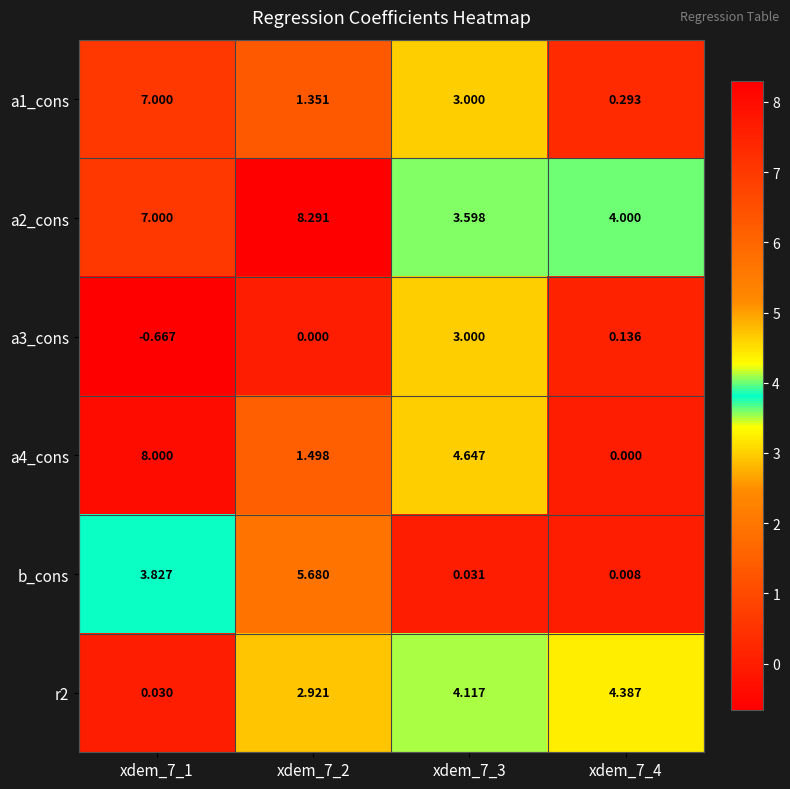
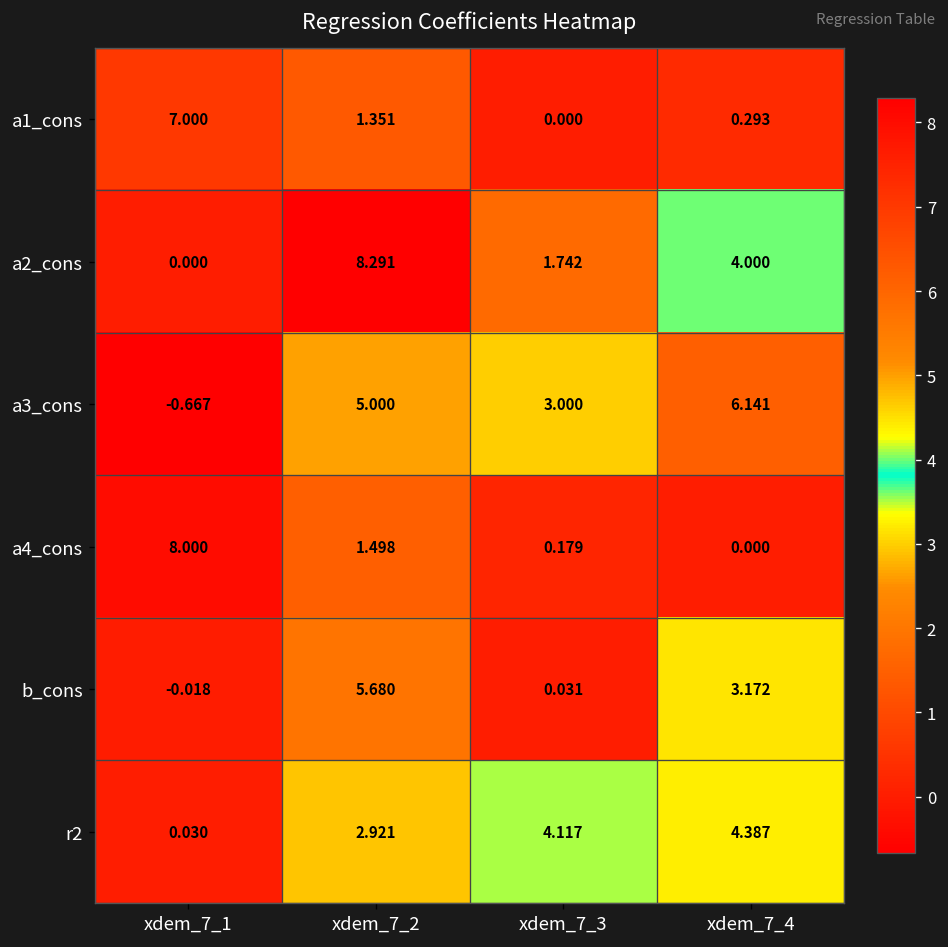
  {
    "a1_cons": {
      "xdem_7_1": 7.000,
      "xdem_7_2": 1.351,
-     "xdem_7_3": 3.000,
+     "xdem_7_3": 0.000,
      "xdem_7_4": 0.293
    },
    "a2_cons": {
-     "xdem_7_1": 7.000,
+     "xdem_7_1": 0.000,
      "xdem_7_2": 8.291,
-     "xdem_7_3": 3.598,
+     "xdem_7_3": 1.742,
      "xdem_7_4": 4.000
    },
    "a3_cons": {
      "xdem_7_1": -0.667,
-     "xdem_7_2": 0.000,
+     "xdem_7_2": 5.000,
      "xdem_7_3": 3.000,
-     "xdem_7_4": 0.136
+     "xdem_7_4": 6.141
    },
    "a4_cons": {
      "xdem_7_1": 8.000,
      "xdem_7_2": 1.498,
-     "xdem_7_3": 4.647,
+     "xdem_7_3": 0.179,
      "xdem_7_4": 0.000
    },
    "b_cons": {
-     "xdem_7_1": 3.827,
+     "xdem_7_1": -0.018,
      "xdem_7_2": 5.680,
      "xdem_7_3": 0.031,
-     "xdem_7_4": 0.008
+     "xdem_7_4": 3.172
    },
    "r2": {
      "xdem_7_1": 0.030,
      "xdem_7_2": 2.921,
      "xdem_7_3": 4.117,
      "xdem_7_4": 4.387
    }
  }
